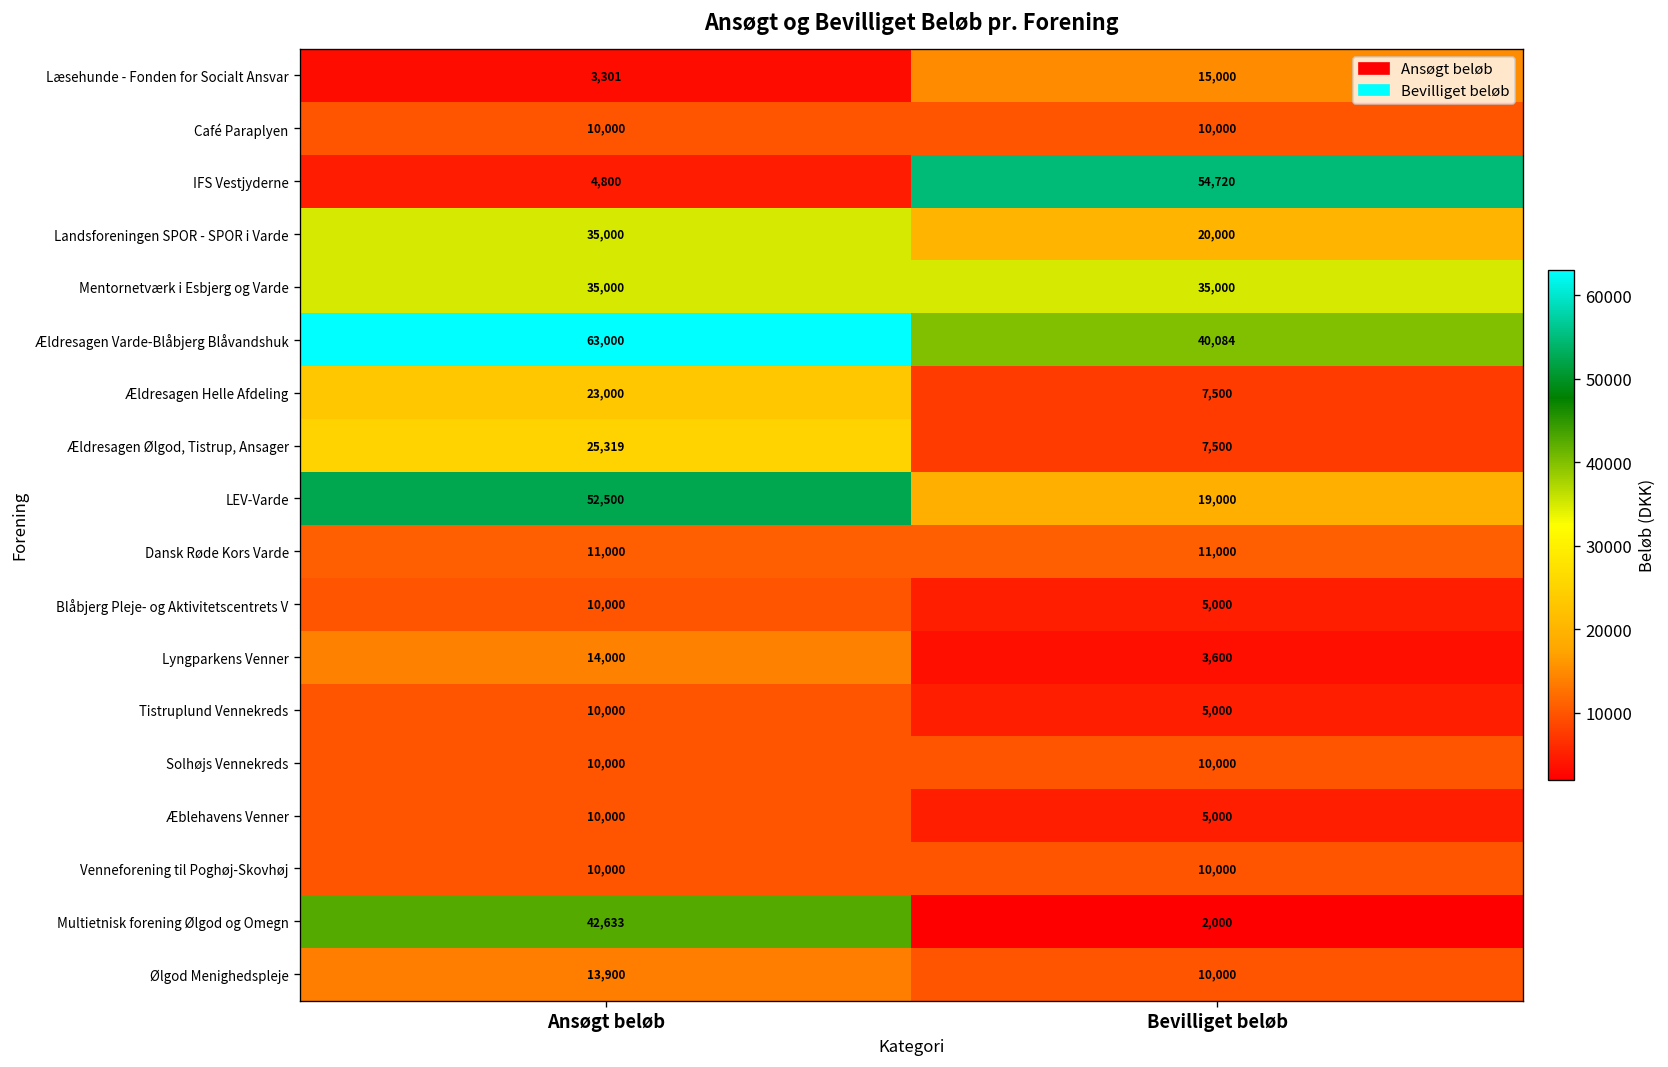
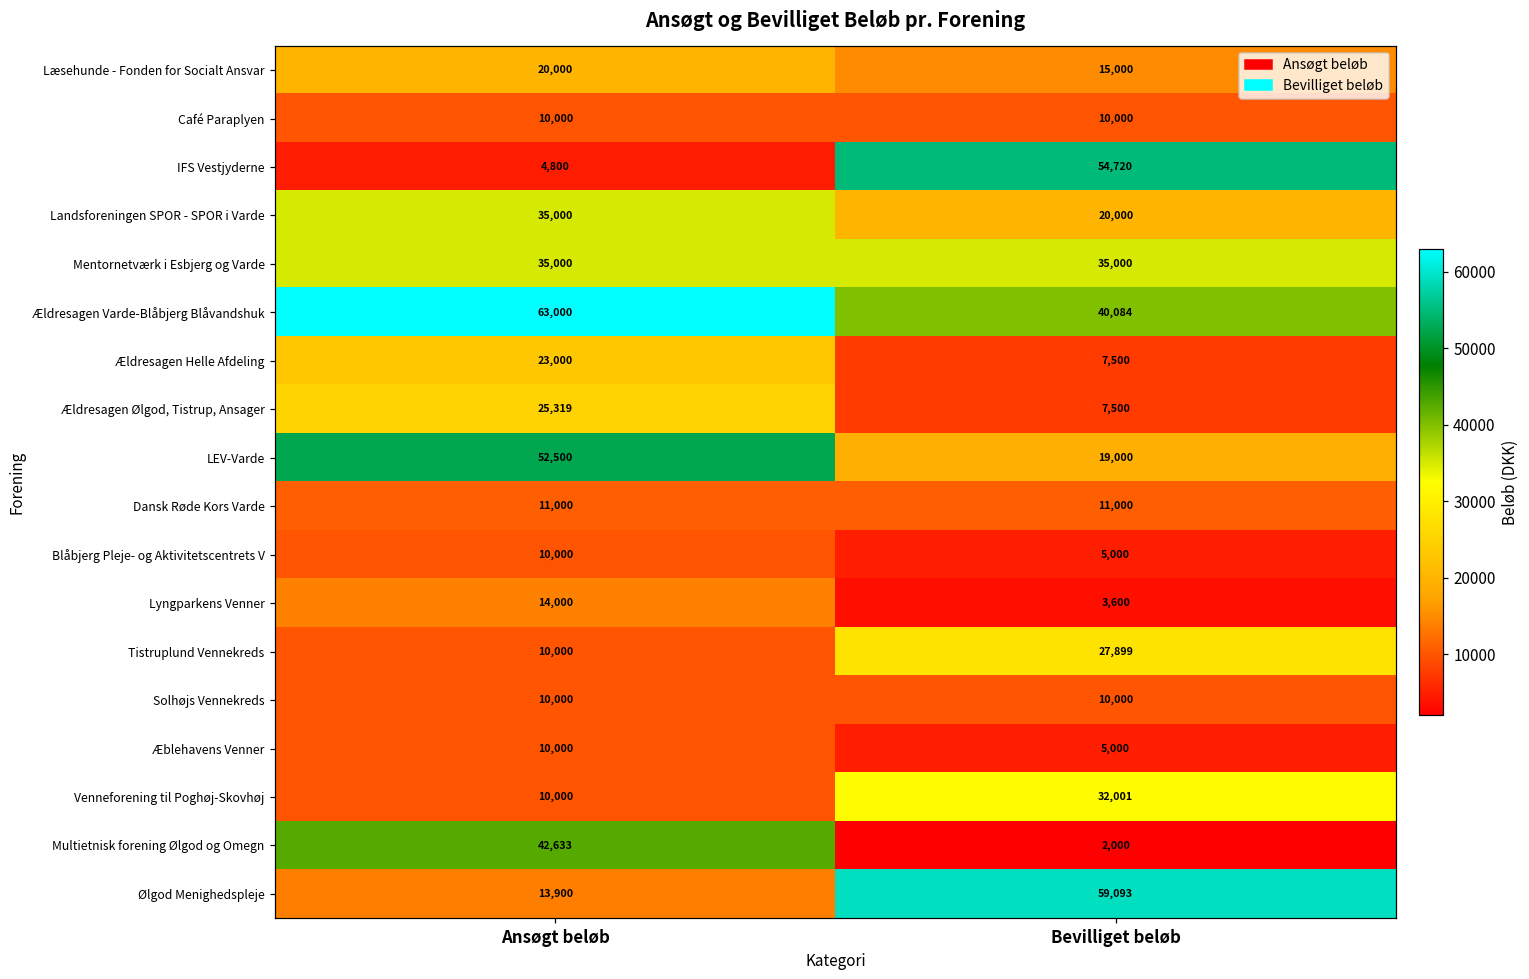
  {
    "Læsehunde - Fonden for Socialt Ansvar": {
-     "Ansøgt beløb": "3,301",
+     "Ansøgt beløb": "20,000",
      "Bevilliget beløb": "15,000"
    },
    "Café Paraplyen": {
      "Ansøgt beløb": "10,000",
      "Bevilliget beløb": "10,000"
    },
    "IFS Vestjyderne": {
      "Ansøgt beløb": "4,800",
      "Bevilliget beløb": "54,720"
    },
    "Landsforeningen SPOR - SPOR i Varde": {
      "Ansøgt beløb": "35,000",
      "Bevilliget beløb": "20,000"
    },
    "Mentornetværk i Esbjerg og Varde": {
      "Ansøgt beløb": "35,000",
      "Bevilliget beløb": "35,000"
    },
    "Ældresagen Varde-Blåbjerg Blåvandshuk": {
      "Ansøgt beløb": "63,000",
      "Bevilliget beløb": "40,084"
    },
    "Ældresagen Helle Afdeling": {
      "Ansøgt beløb": "23,000",
      "Bevilliget beløb": "7,500"
    },
    "Ældresagen Ølgod, Tistrup, Ansager": {
      "Ansøgt beløb": "25,319",
      "Bevilliget beløb": "7,500"
    },
    "LEV-Varde": {
      "Ansøgt beløb": "52,500",
      "Bevilliget beløb": "19,000"
    },
    "Dansk Røde Kors Varde": {
      "Ansøgt beløb": "11,000",
      "Bevilliget beløb": "11,000"
    },
    "Blåbjerg Pleje- og Aktivitetscentrets V": {
      "Ansøgt beløb": "10,000",
      "Bevilliget beløb": "5,000"
    },
    "Lyngparkens Venner": {
      "Ansøgt beløb": "14,000",
      "Bevilliget beløb": "3,600"
    },
    "Tistruplund Vennekreds": {
      "Ansøgt beløb": "10,000",
-     "Bevilliget beløb": "5,000"
+     "Bevilliget beløb": "27,899"
    },
    "Solhøjs Vennekreds": {
      "Ansøgt beløb": "10,000",
      "Bevilliget beløb": "10,000"
    },
    "Æblehavens Venner": {
      "Ansøgt beløb": "10,000",
      "Bevilliget beløb": "5,000"
    },
    "Venneforening til Poghøj-Skovhøj": {
      "Ansøgt beløb": "10,000",
-     "Bevilliget beløb": "10,000"
+     "Bevilliget beløb": "32,001"
    },
    "Multietnisk forening Ølgod og Omegn": {
      "Ansøgt beløb": "42,633",
      "Bevilliget beløb": "2,000"
    },
    "Ølgod Menighedspleje": {
      "Ansøgt beløb": "13,900",
-     "Bevilliget beløb": "10,000"
+     "Bevilliget beløb": "59,093"
    }
  }
